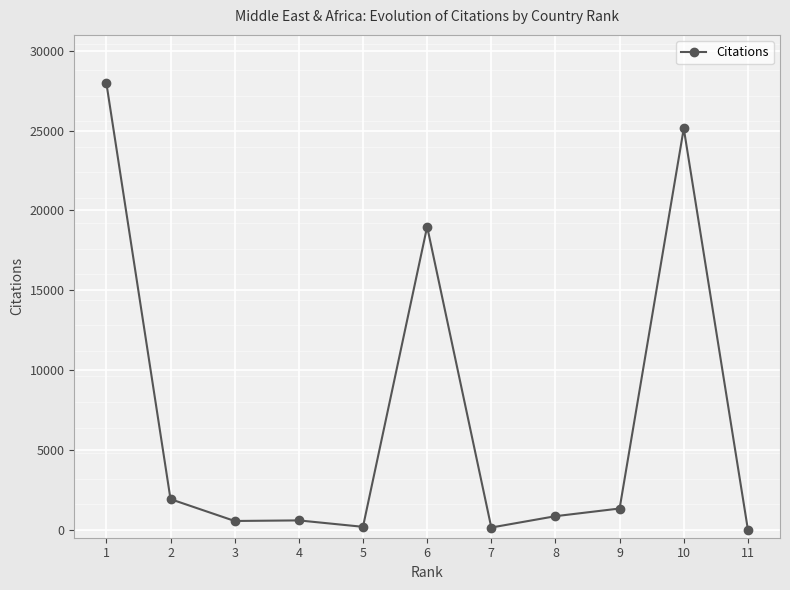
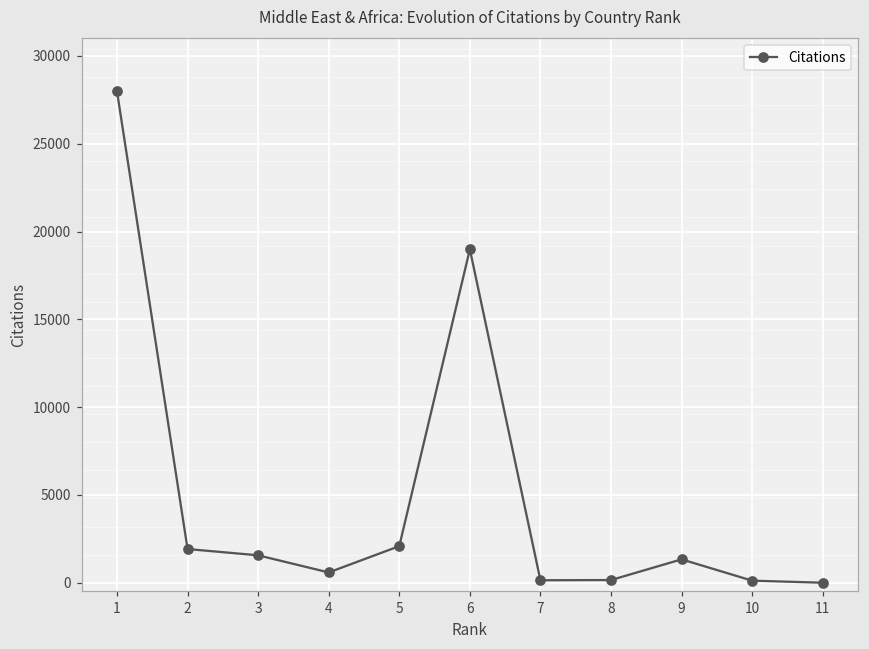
  {
    "1": 28000,
    "2": 1900,
-   "3": 500,
+   "3": 1600,
    "4": 600,
-   "5": 200,
+   "5": 2100,
    "6": 19000,
    "7": 100,
-   "8": 800,
+   "8": 200,
    "9": 1300,
-   "10": 25100,
+   "10": 100,
    "11": 0
  }
